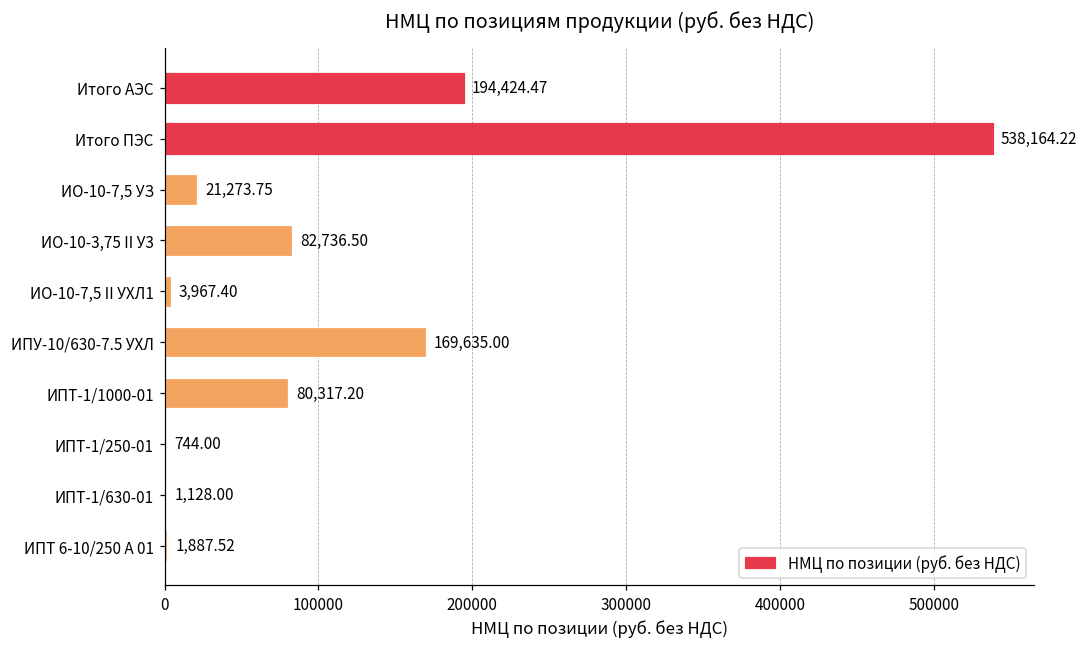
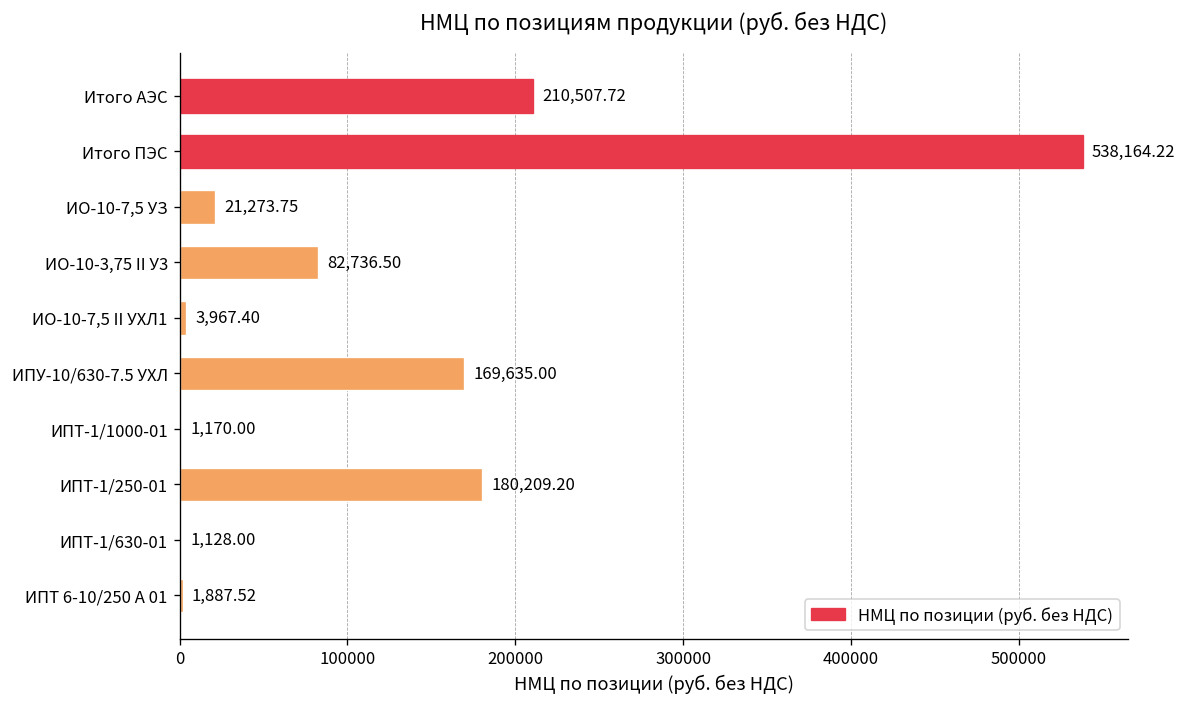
  {
-   "Итого АЭС": "194,424.47",
+   "Итого АЭС": "210,507.72",
    "Итого ПЭС": "538,164.22",
    "ИО-10-7,5 УЗ": "21,273.75",
    "ИО-10-3,75 II У3": "82,736.50",
    "ИО-10-7,5 II УХЛ1": "3,967.40",
    "ИПУ-10/630-7.5 УХЛ": "169,635.00",
-   "ИПТ-1/1000-01": "80,317.20",
-   "ИПТ-1/250-01": "744.00",
+   "ИПТ-1/1000-01": "1,170.00",
+   "ИПТ-1/250-01": "180,209.20",
    "ИПТ-1/630-01": "1,128.00",
    "ИПТ 6-10/250 А 01": "1,887.52"
  }
